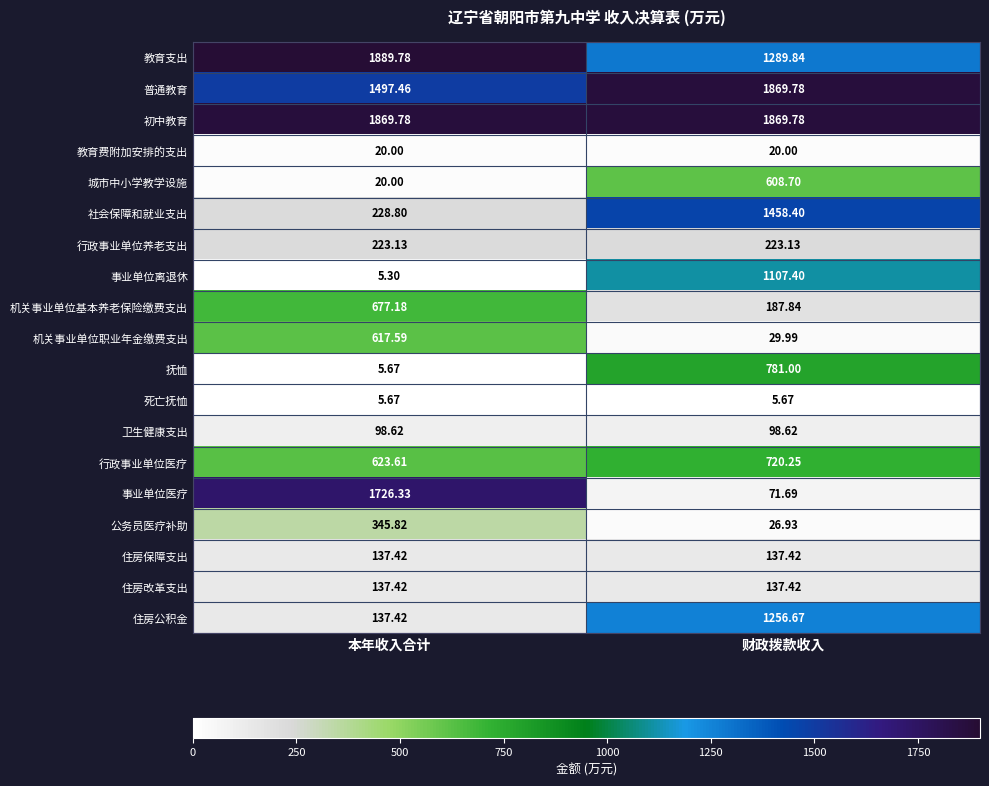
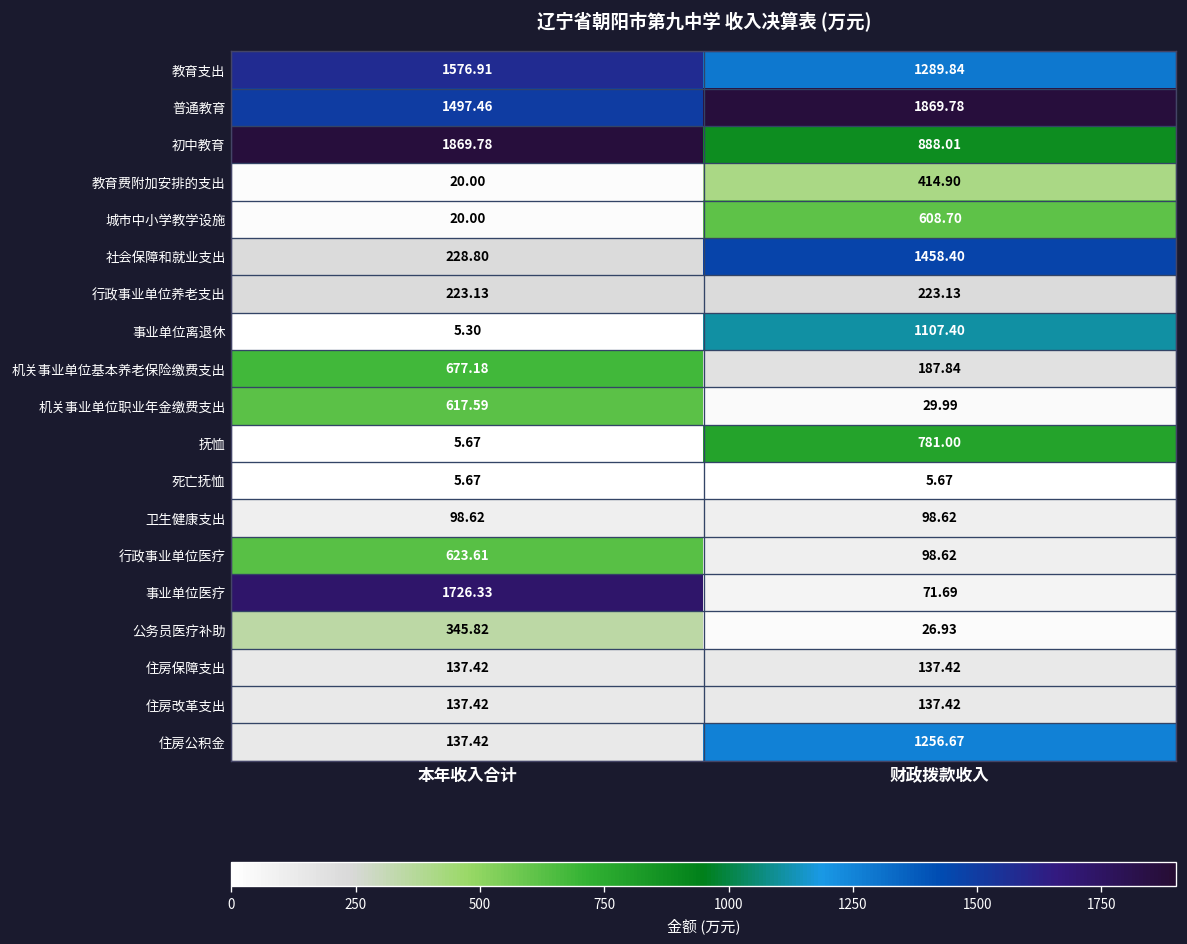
  {
    "教育支出": {
-     "本年收入合计": 1889.78,
+     "本年收入合计": 1576.91,
      "财政拨款收入": 1289.84
    },
    "普通教育": {
      "本年收入合计": 1497.46,
      "财政拨款收入": 1869.78
    },
    "初中教育": {
      "本年收入合计": 1869.78,
-     "财政拨款收入": 1869.78
+     "财政拨款收入": 888.01
    },
    "教育费附加安排的支出": {
      "本年收入合计": 20.00,
-     "财政拨款收入": 20.00
+     "财政拨款收入": 414.90
    },
    "城市中小学教学设施": {
      "本年收入合计": 20.00,
      "财政拨款收入": 608.70
    },
    "社会保障和就业支出": {
      "本年收入合计": 228.80,
      "财政拨款收入": 1458.40
    },
    "行政事业单位养老支出": {
      "本年收入合计": 223.13,
      "财政拨款收入": 223.13
    },
    "事业单位离退休": {
      "本年收入合计": 5.30,
      "财政拨款收入": 1107.40
    },
    "机关事业单位基本养老保险缴费支出": {
      "本年收入合计": 677.18,
      "财政拨款收入": 187.84
    },
    "机关事业单位职业年金缴费支出": {
      "本年收入合计": 617.59,
      "财政拨款收入": 29.99
    },
    "抚恤": {
      "本年收入合计": 5.67,
      "财政拨款收入": 781.00
    },
    "死亡抚恤": {
      "本年收入合计": 5.67,
      "财政拨款收入": 5.67
    },
    "卫生健康支出": {
      "本年收入合计": 98.62,
      "财政拨款收入": 98.62
    },
    "行政事业单位医疗": {
      "本年收入合计": 623.61,
-     "财政拨款收入": 720.25
+     "财政拨款收入": 98.62
    },
    "事业单位医疗": {
      "本年收入合计": 1726.33,
      "财政拨款收入": 71.69
    },
    "公务员医疗补助": {
      "本年收入合计": 345.82,
      "财政拨款收入": 26.93
    },
    "住房保障支出": {
      "本年收入合计": 137.42,
      "财政拨款收入": 137.42
    },
    "住房改革支出": {
      "本年收入合计": 137.42,
      "财政拨款收入": 137.42
    },
    "住房公积金": {
      "本年收入合计": 137.42,
      "财政拨款收入": 1256.67
    }
  }
